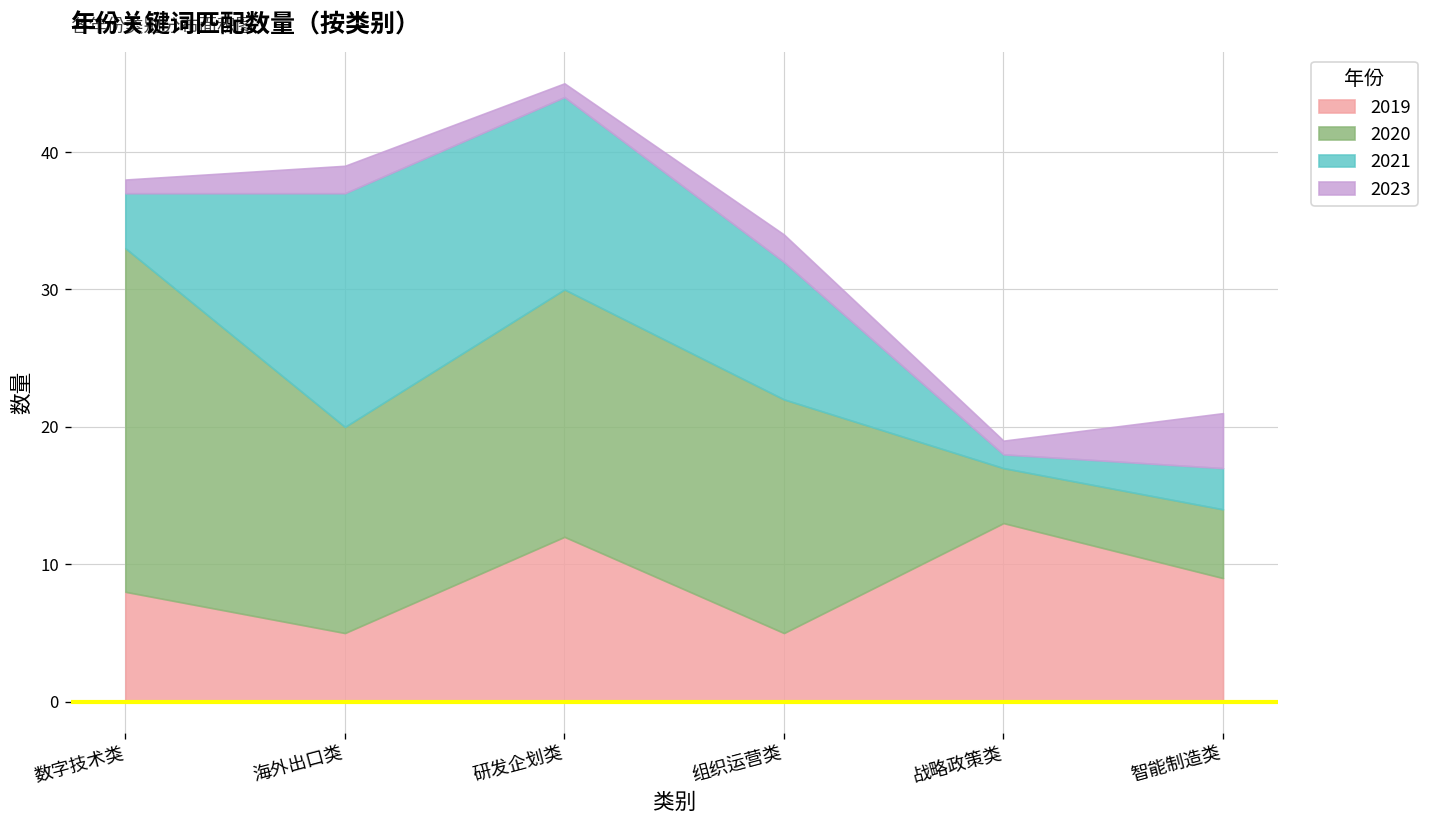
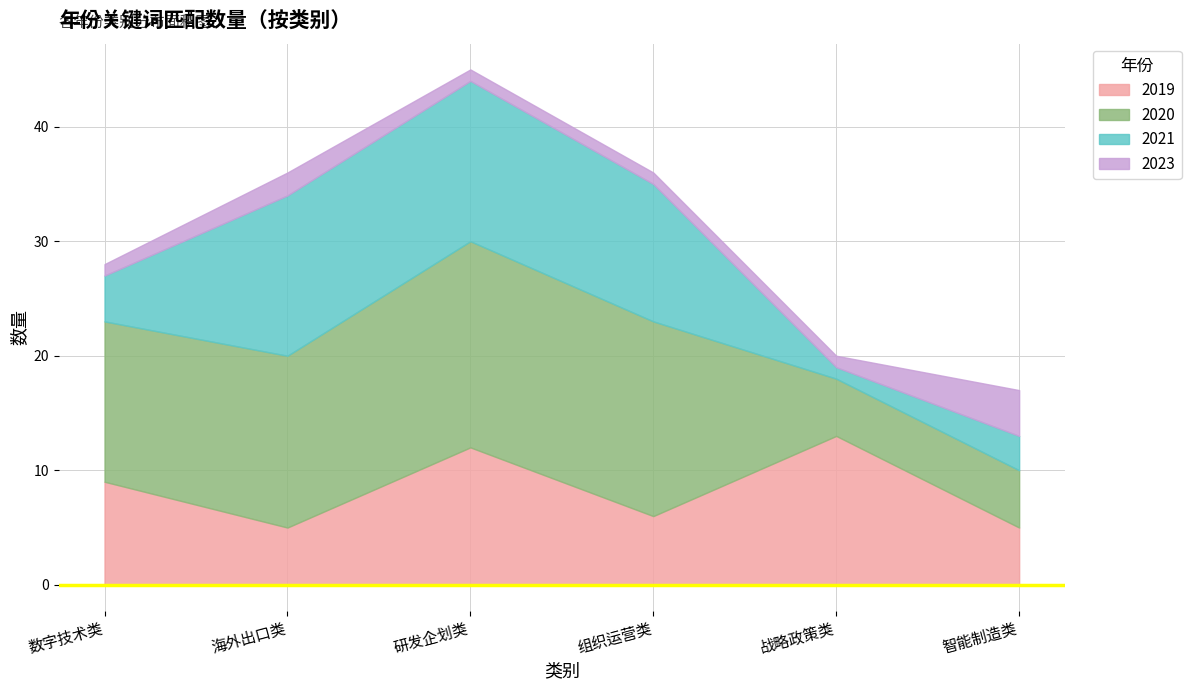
  {
    "2019": {
-     "数字技术类": 8,
+     "数字技术类": 9,
      "海外出口类": 5,
      "研发企划类": 12,
-     "组织运营类": 5,
+     "组织运营类": 6,
      "战略政策类": 13,
-     "智能制造类": 9
+     "智能制造类": 5
    },
    "2020": {
-     "数字技术类": 25,
+     "数字技术类": 14,
      "海外出口类": 15,
      "研发企划类": 18,
      "组织运营类": 17,
-     "战略政策类": 4,
+     "战略政策类": 5,
      "智能制造类": 5
    },
    "2021": {
      "数字技术类": 4,
-     "海外出口类": 17,
+     "海外出口类": 14,
      "研发企划类": 14,
-     "组织运营类": 10,
+     "组织运营类": 12,
      "战略政策类": 1,
      "智能制造类": 3
    },
    "2023": {
      "数字技术类": 1,
      "海外出口类": 2,
      "研发企划类": 1,
-     "组织运营类": 2,
+     "组织运营类": 1,
      "战略政策类": 1,
      "智能制造类": 4
    }
  }
